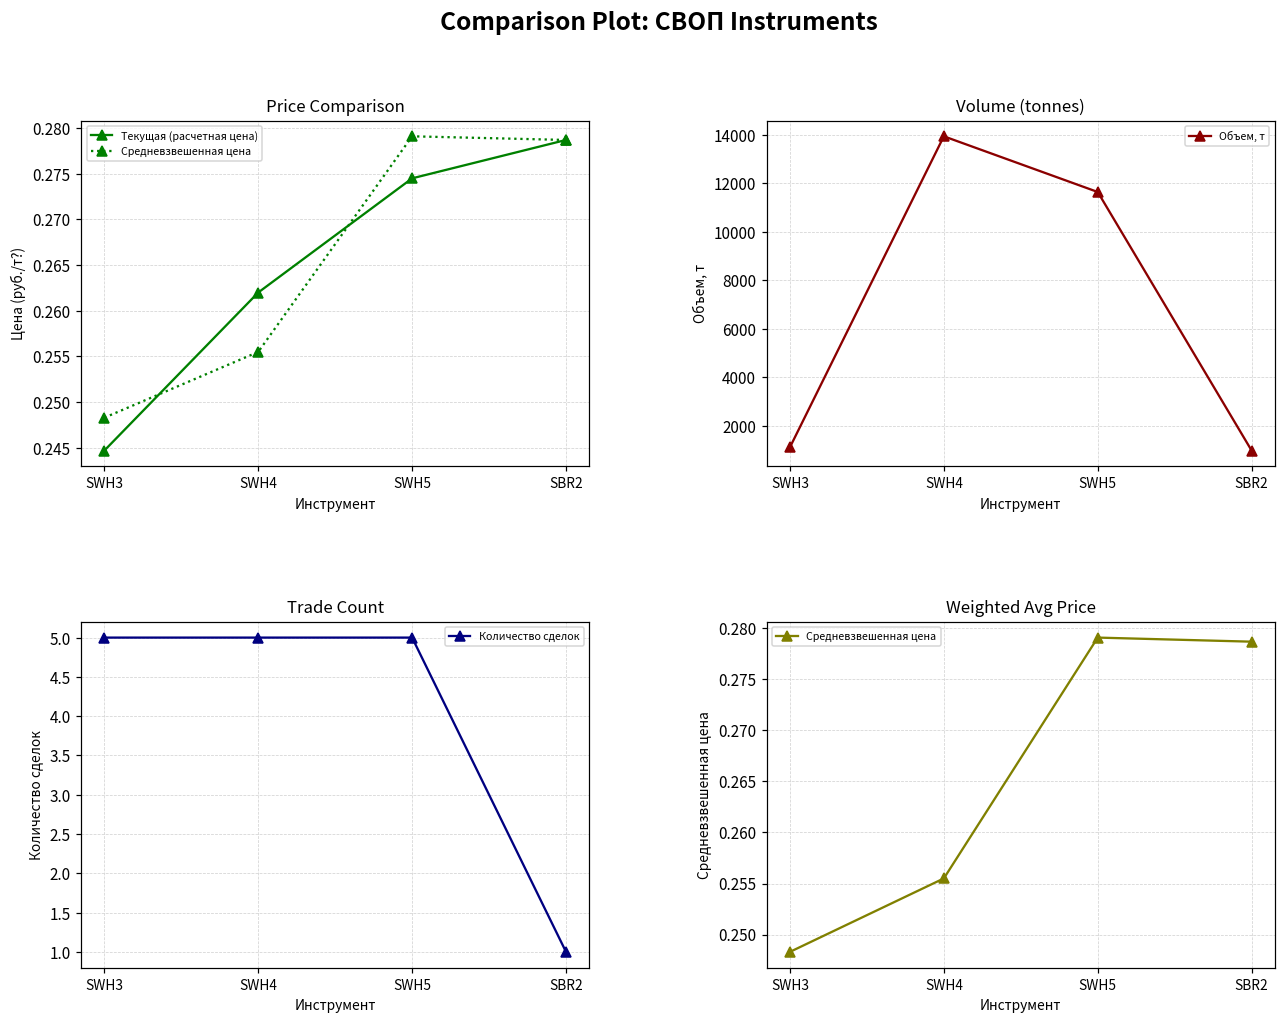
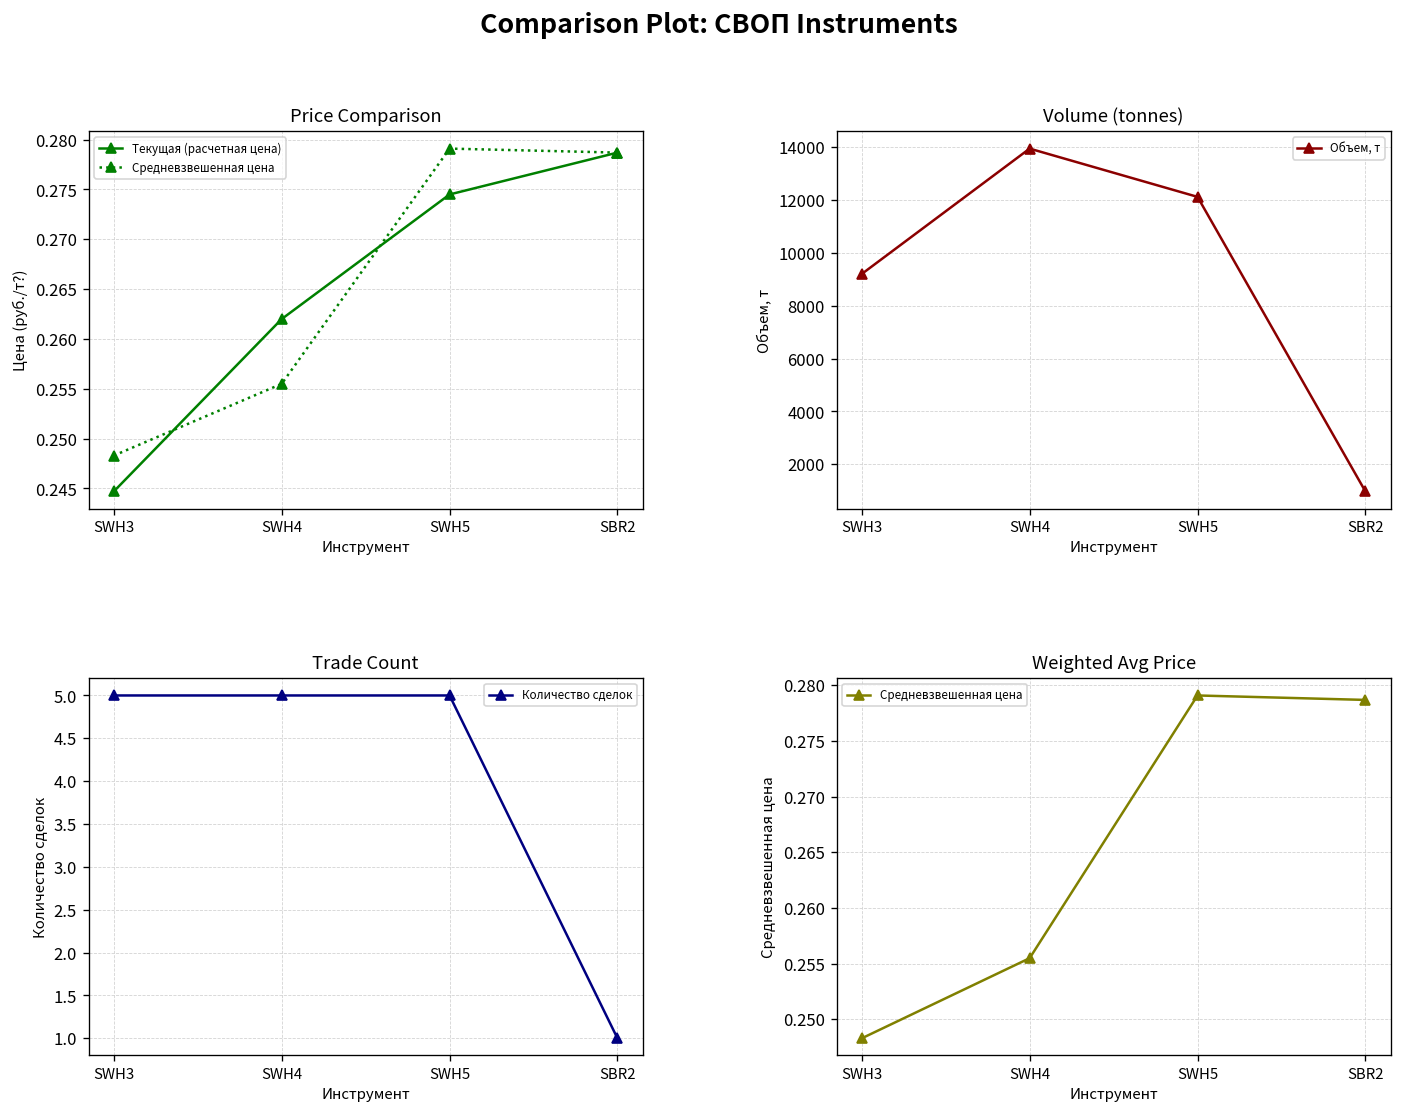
  {
    "Volume (tonnes)": {
-     "SWH3": 1100,
+     "SWH3": 9200,
      "SWH4": 13900,
-     "SWH5": 11600,
+     "SWH5": 12100,
      "SBR2": 1000
    },
    "Trade Count": {
      "SWH3": 5.0,
      "SWH4": 5.0,
      "SWH5": 5.0,
      "SBR2": 1.0
    },
    "Weighted Avg Price": {
      "SWH3": 0.248,
      "SWH4": 0.256,
      "SWH5": 0.279,
      "SBR2": 0.279
    }
  }
